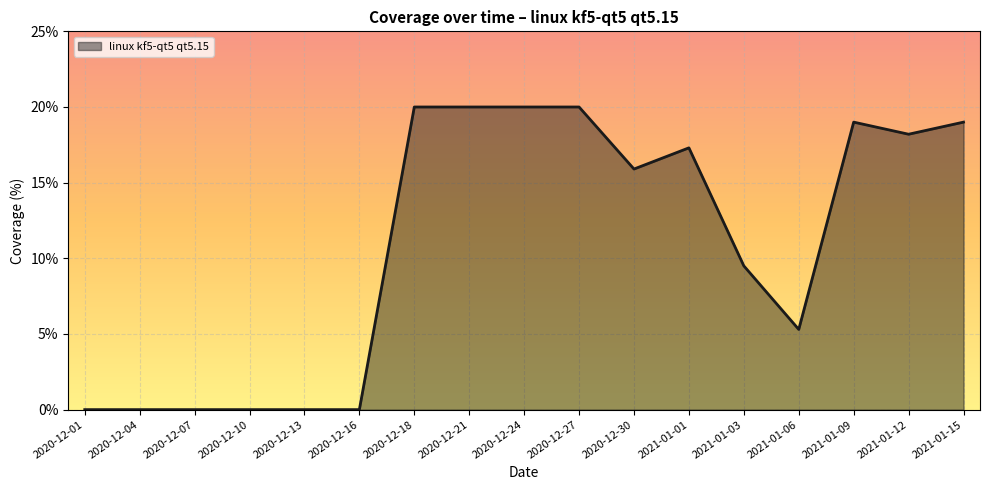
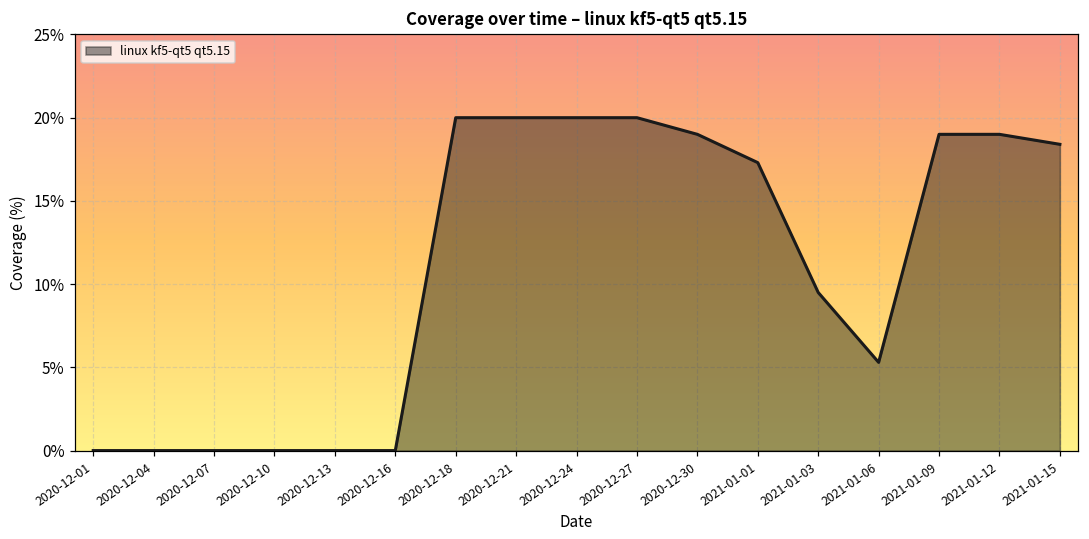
  {
    "2020-12-01": "0.0%",
    "2020-12-04": "0.0%",
    "2020-12-07": "0.0%",
    "2020-12-10": "0.0%",
    "2020-12-13": "0.0%",
    "2020-12-16": "0.0%",
    "2020-12-18": "20.0%",
    "2020-12-21": "20.0%",
    "2020-12-24": "20.0%",
    "2020-12-27": "20.0%",
-   "2020-12-30": "15.9%",
+   "2020-12-30": "19.0%",
    "2021-01-01": "17.3%",
    "2021-01-03": "9.5%",
    "2021-01-06": "5.3%",
    "2021-01-09": "19.0%",
-   "2021-01-12": "18.2%",
-   "2021-01-15": "19.0%"
+   "2021-01-12": "19.0%",
+   "2021-01-15": "18.4%"
  }
